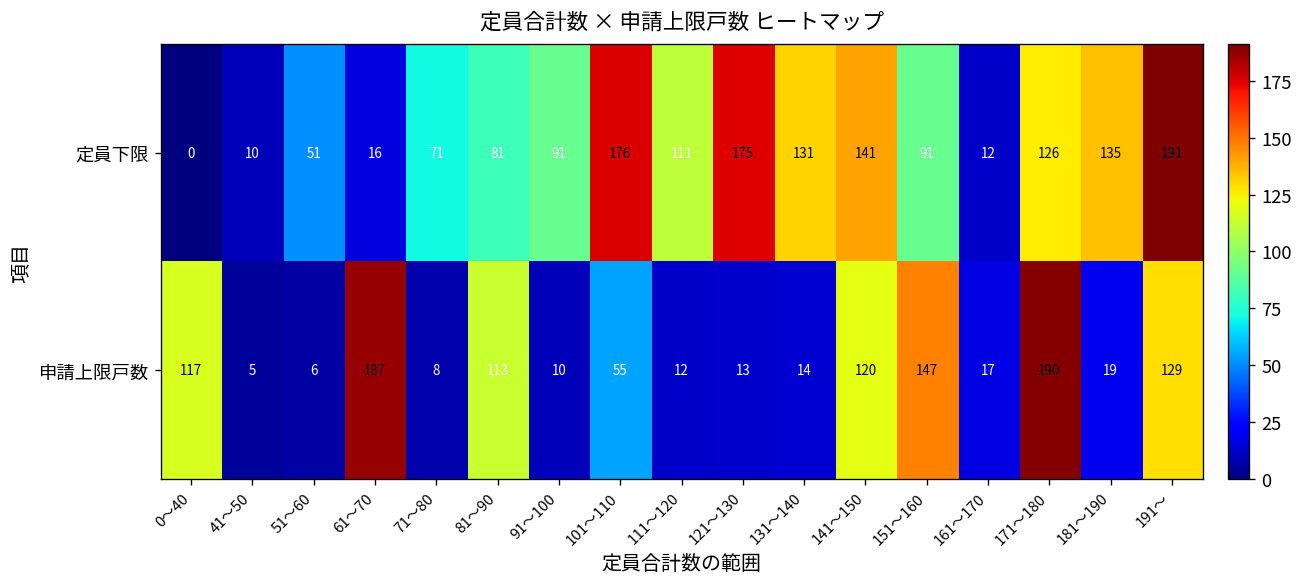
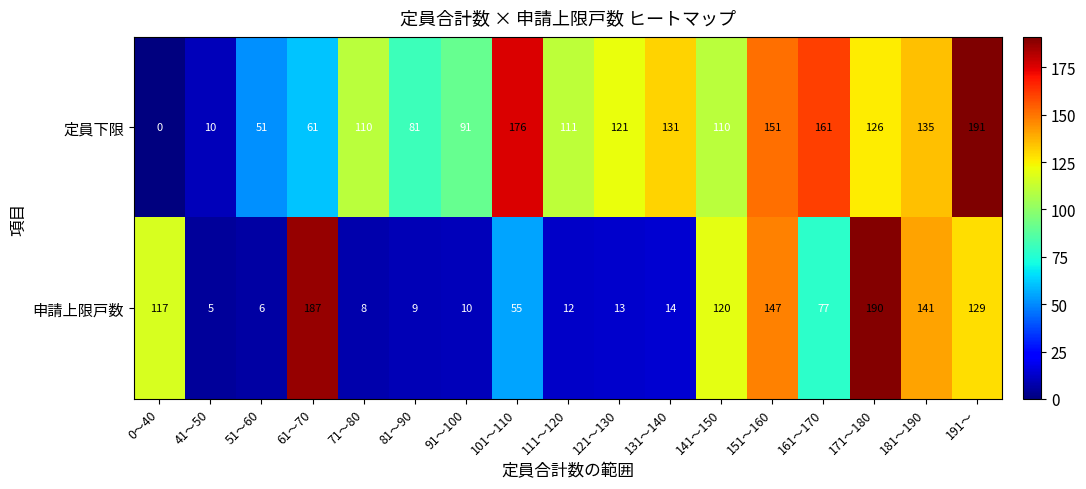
  {
    "定員下限": {
      "0～40": 0,
      "41～50": 10,
      "51～60": 51,
-     "61～70": 16,
-     "71～80": 71,
+     "61～70": 61,
+     "71～80": 110,
      "81～90": 81,
      "91～100": 91,
      "101～110": 176,
      "111～120": 111,
-     "121～130": 175,
+     "121～130": 121,
      "131～140": 131,
-     "141～150": 141,
-     "151～160": 91,
-     "161～170": 12,
+     "141～150": 110,
+     "151～160": 151,
+     "161～170": 161,
      "171～180": 126,
      "181～190": 135,
      "191～": 191
    },
    "申請上限戸数": {
      "0～40": 117,
      "41～50": 5,
      "51～60": 6,
      "61～70": 187,
      "71～80": 8,
-     "81～90": 113,
+     "81～90": 9,
      "91～100": 10,
      "101～110": 55,
      "111～120": 12,
      "121～130": 13,
      "131～140": 14,
      "141～150": 120,
      "151～160": 147,
-     "161～170": 17,
+     "161～170": 77,
      "171～180": 190,
-     "181～190": 19,
+     "181～190": 141,
      "191～": 129
    }
  }
